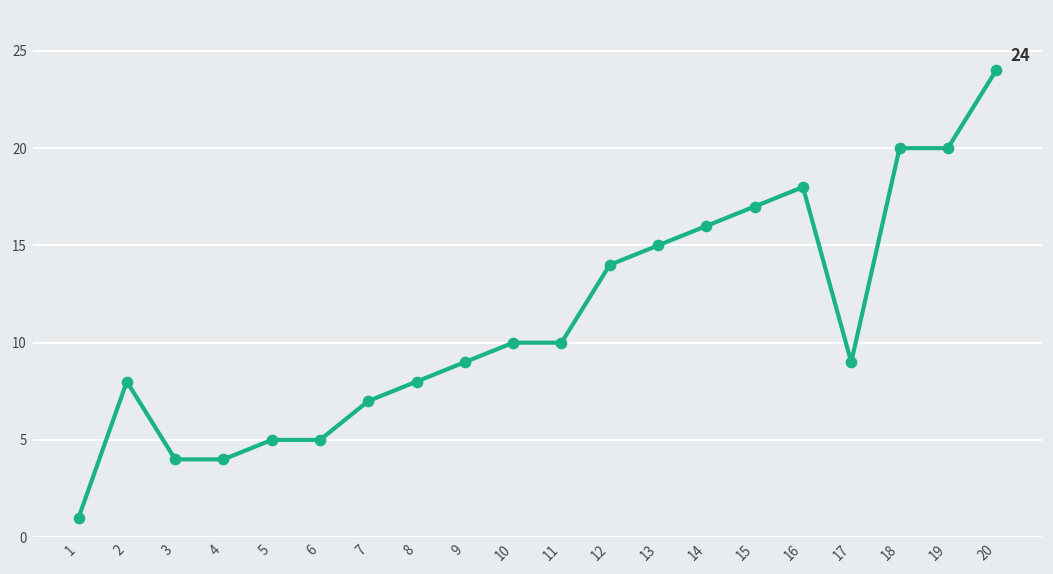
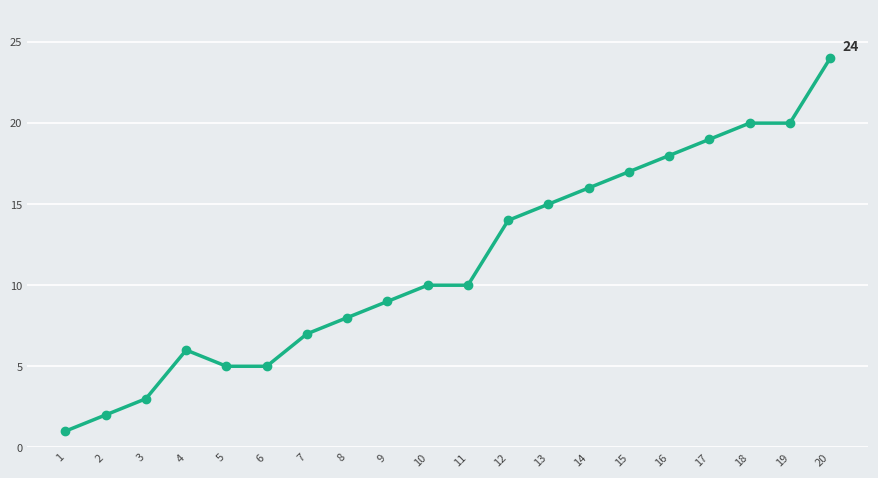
  {
    "1": 1,
-   "2": 8,
-   "3": 4,
-   "4": 4,
+   "2": 2,
+   "3": 3,
+   "4": 6,
    "5": 5,
    "6": 5,
    "7": 7,
    "8": 8,
    "9": 9,
    "10": 10,
    "11": 10,
    "12": 14,
    "13": 15,
    "14": 16,
    "15": 17,
    "16": 18,
-   "17": 9,
+   "17": 19,
    "18": 20,
    "19": 20
  }
